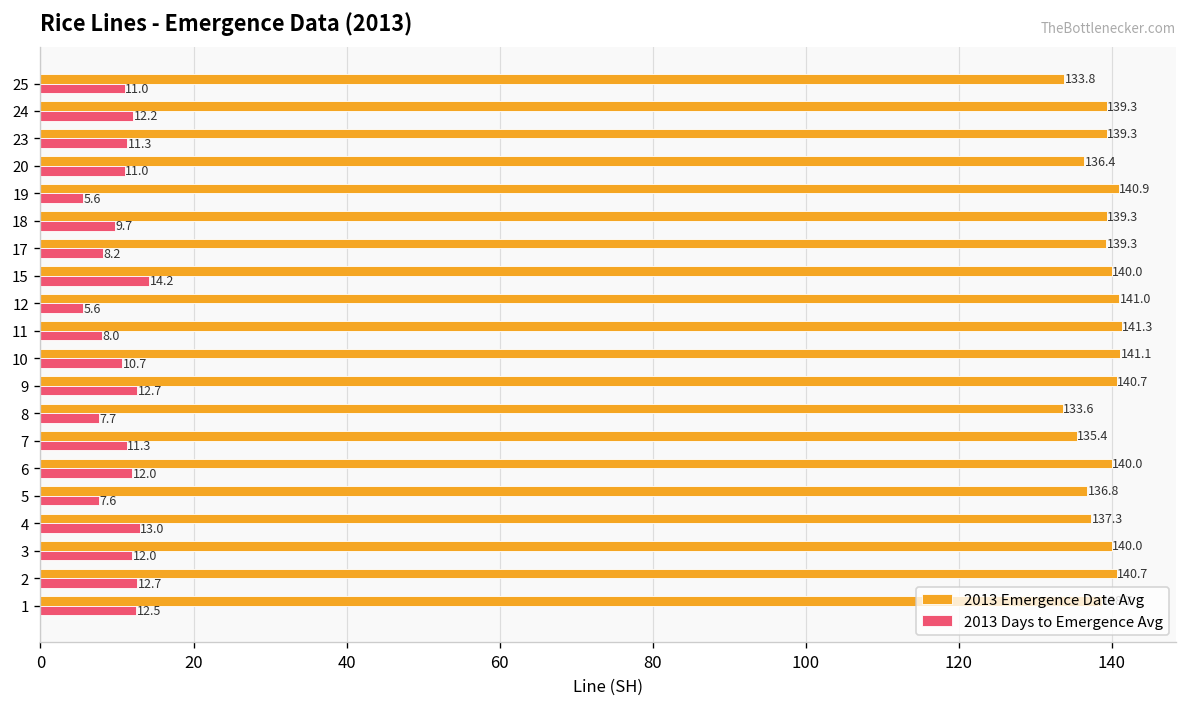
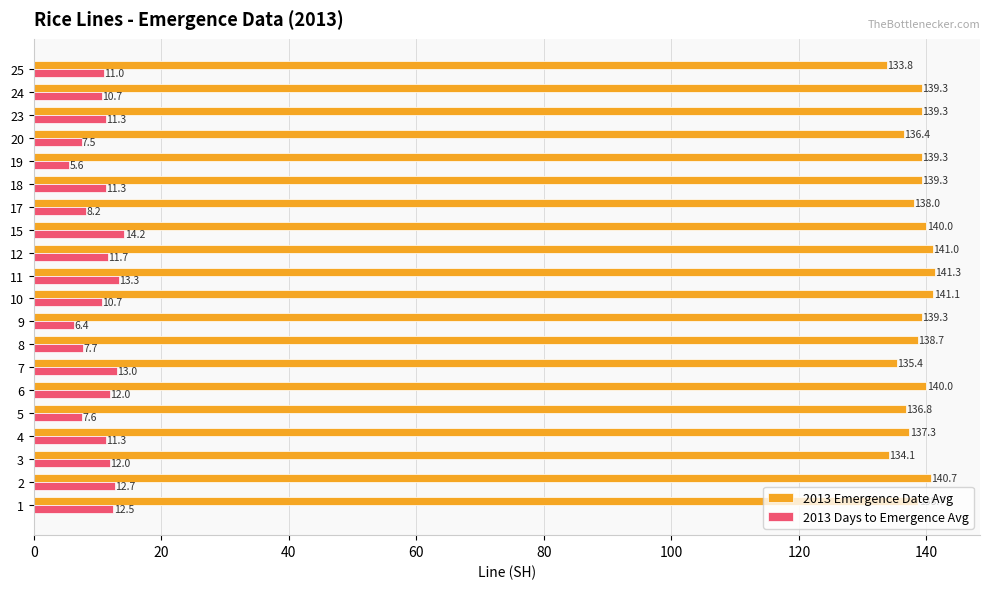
  {
    "2013 Emergence Date Avg": {
      "25": 133.8,
      "24": 139.3,
      "23": 139.3,
      "20": 136.4,
-     "19": 140.9,
+     "19": 139.3,
      "18": 139.3,
-     "17": 139.3,
+     "17": 138.0,
      "15": 140.0,
      "12": 141.0,
      "11": 141.3,
      "10": 141.1,
-     "9": 140.7,
-     "8": 133.6,
+     "9": 139.3,
+     "8": 138.7,
      "7": 135.4,
      "6": 140.0,
      "5": 136.8,
      "4": 137.3,
-     "3": 140.0,
+     "3": 134.1,
      "2": 140.7
    },
    "2013 Days to Emergence Avg": {
      "25": 11.0,
-     "24": 12.2,
+     "24": 10.7,
      "23": 11.3,
-     "20": 11.0,
+     "20": 7.5,
      "19": 5.6,
-     "18": 9.7,
+     "18": 11.3,
      "17": 8.2,
      "15": 14.2,
-     "12": 5.6,
-     "11": 8.0,
+     "12": 11.7,
+     "11": 13.3,
      "10": 10.7,
-     "9": 12.7,
+     "9": 6.4,
      "8": 7.7,
-     "7": 11.3,
+     "7": 13.0,
      "6": 12.0,
      "5": 7.6,
-     "4": 13.0,
+     "4": 11.3,
      "3": 12.0,
      "2": 12.7,
      "1": 12.5
    }
  }
